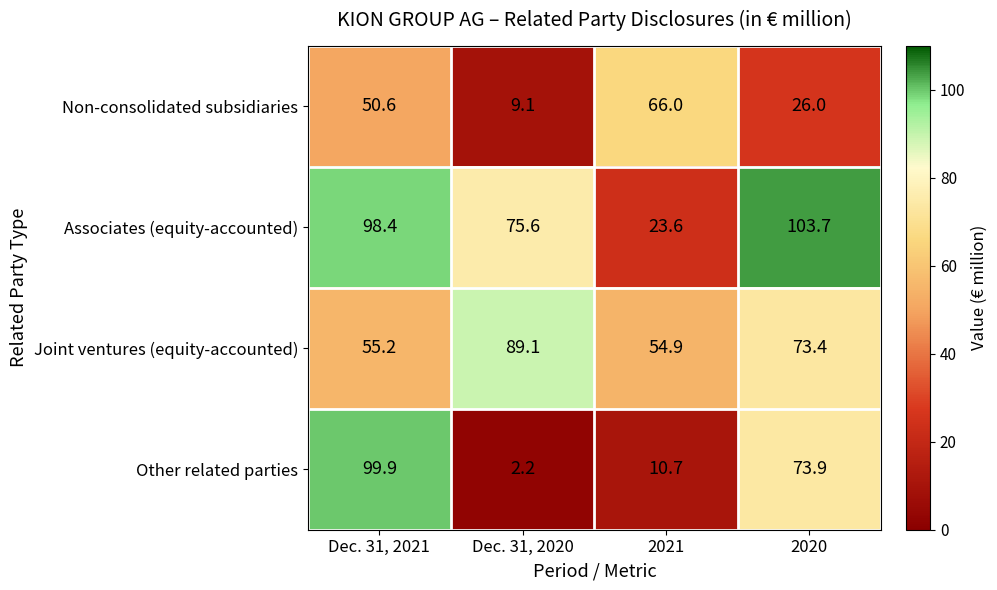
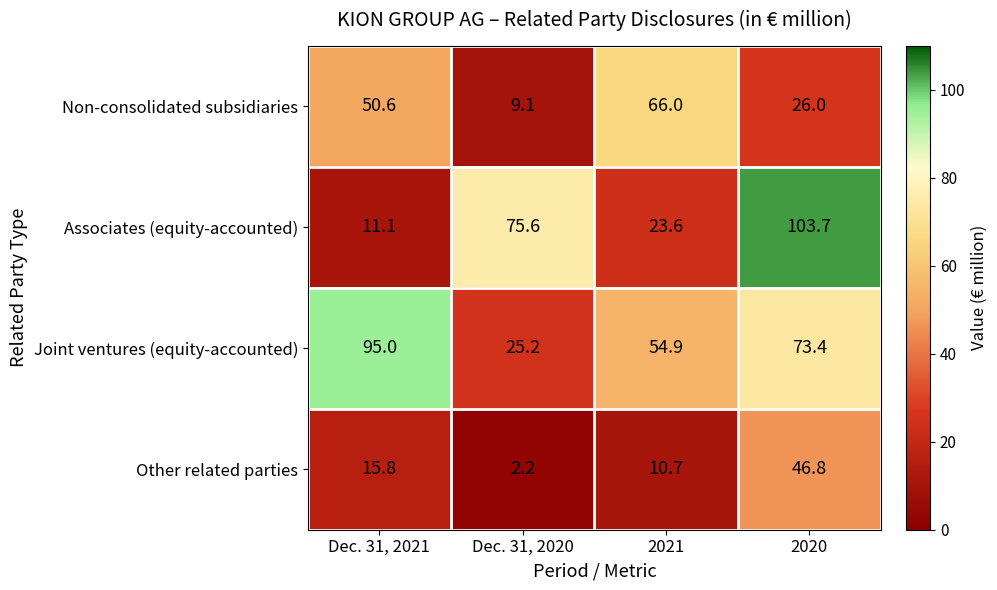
  {
    "Non-consolidated subsidiaries": {
      "Dec. 31, 2021": 50.6,
      "Dec. 31, 2020": 9.1,
      "2021": 66.0,
      "2020": 26.0
    },
    "Associates (equity-accounted)": {
-     "Dec. 31, 2021": 98.4,
+     "Dec. 31, 2021": 11.1,
      "Dec. 31, 2020": 75.6,
      "2021": 23.6,
      "2020": 103.7
    },
    "Joint ventures (equity-accounted)": {
-     "Dec. 31, 2021": 55.2,
-     "Dec. 31, 2020": 89.1,
+     "Dec. 31, 2021": 95.0,
+     "Dec. 31, 2020": 25.2,
      "2021": 54.9,
      "2020": 73.4
    },
    "Other related parties": {
-     "Dec. 31, 2021": 99.9,
+     "Dec. 31, 2021": 15.8,
      "Dec. 31, 2020": 2.2,
      "2021": 10.7,
-     "2020": 73.9
+     "2020": 46.8
    }
  }
